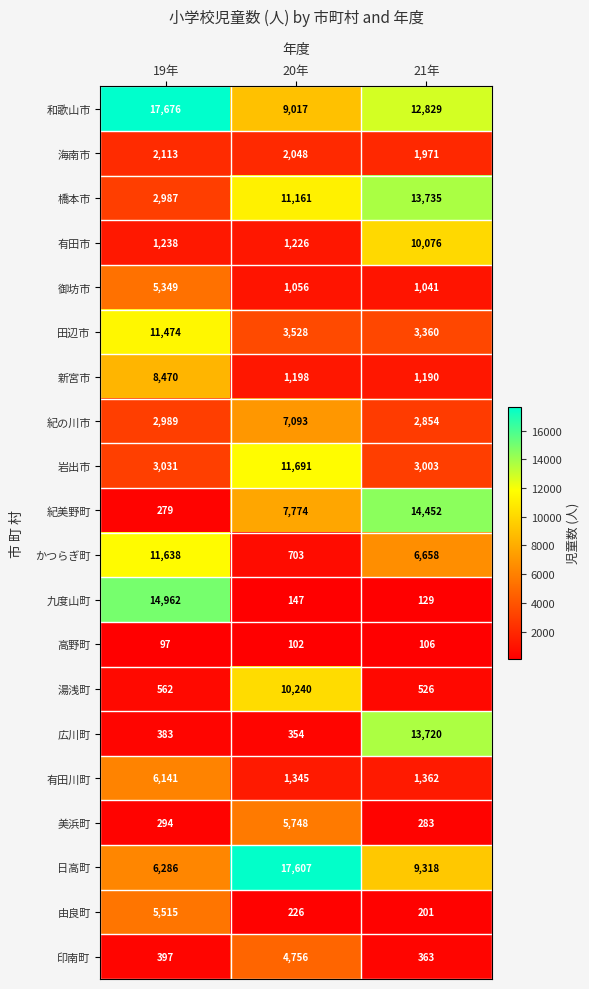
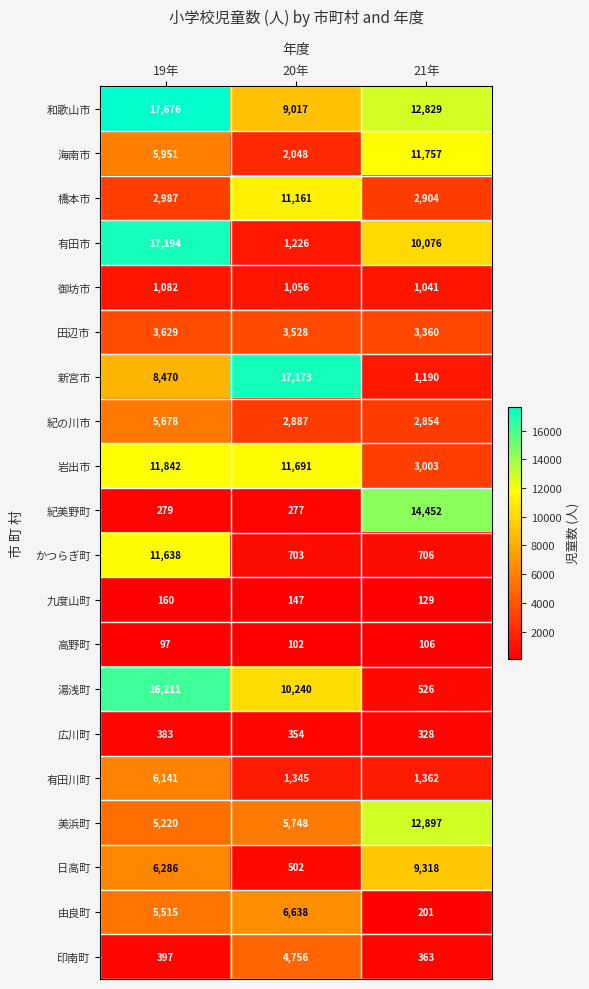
  {
    "和歌山市": {
      "19年": "17,676",
      "20年": "9,017",
      "21年": "12,829"
    },
    "海南市": {
-     "19年": "2,113",
+     "19年": "5,951",
      "20年": "2,048",
-     "21年": "1,971"
+     "21年": "11,757"
    },
    "橋本市": {
      "19年": "2,987",
      "20年": "11,161",
-     "21年": "13,735"
+     "21年": "2,904"
    },
    "有田市": {
-     "19年": "1,238",
+     "19年": "17,194",
      "20年": "1,226",
      "21年": "10,076"
    },
    "御坊市": {
-     "19年": "5,349",
+     "19年": "1,082",
      "20年": "1,056",
      "21年": "1,041"
    },
    "田辺市": {
-     "19年": "11,474",
+     "19年": "3,629",
      "20年": "3,528",
      "21年": "3,360"
    },
    "新宮市": {
      "19年": "8,470",
-     "20年": "1,198",
+     "20年": "17,173",
      "21年": "1,190"
    },
    "紀の川市": {
-     "19年": "2,989",
-     "20年": "7,093",
+     "19年": "5,678",
+     "20年": "2,887",
      "21年": "2,854"
    },
    "岩出市": {
-     "19年": "3,031",
+     "19年": "11,842",
      "20年": "11,691",
      "21年": "3,003"
    },
    "紀美野町": {
      "19年": "279",
-     "20年": "7,774",
+     "20年": "277",
      "21年": "14,452"
    },
    "かつらぎ町": {
      "19年": "11,638",
      "20年": "703",
-     "21年": "6,658"
+     "21年": "706"
    },
    "九度山町": {
-     "19年": "14,962",
+     "19年": "160",
      "20年": "147",
      "21年": "129"
    },
    "高野町": {
      "19年": "97",
      "20年": "102",
      "21年": "106"
    },
    "湯浅町": {
-     "19年": "562",
+     "19年": "16,211",
      "20年": "10,240",
      "21年": "526"
    },
    "広川町": {
      "19年": "383",
      "20年": "354",
-     "21年": "13,720"
+     "21年": "328"
    },
    "有田川町": {
      "19年": "6,141",
      "20年": "1,345",
      "21年": "1,362"
    },
    "美浜町": {
-     "19年": "294",
+     "19年": "5,220",
      "20年": "5,748",
-     "21年": "283"
+     "21年": "12,897"
    },
    "日高町": {
      "19年": "6,286",
-     "20年": "17,607",
+     "20年": "502",
      "21年": "9,318"
    },
    "由良町": {
      "19年": "5,515",
-     "20年": "226",
+     "20年": "6,638",
      "21年": "201"
    },
    "印南町": {
      "19年": "397",
      "20年": "4,756",
      "21年": "363"
    }
  }
